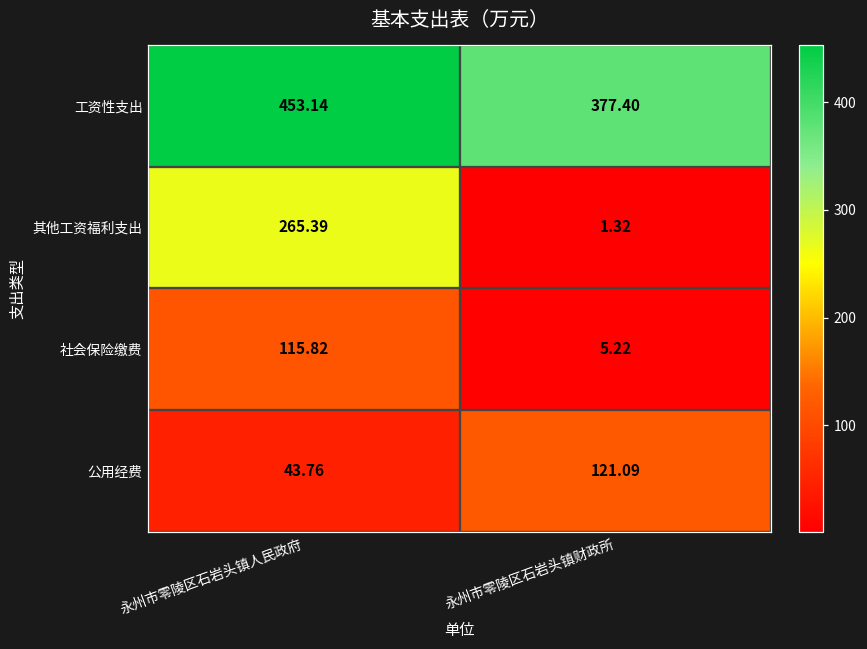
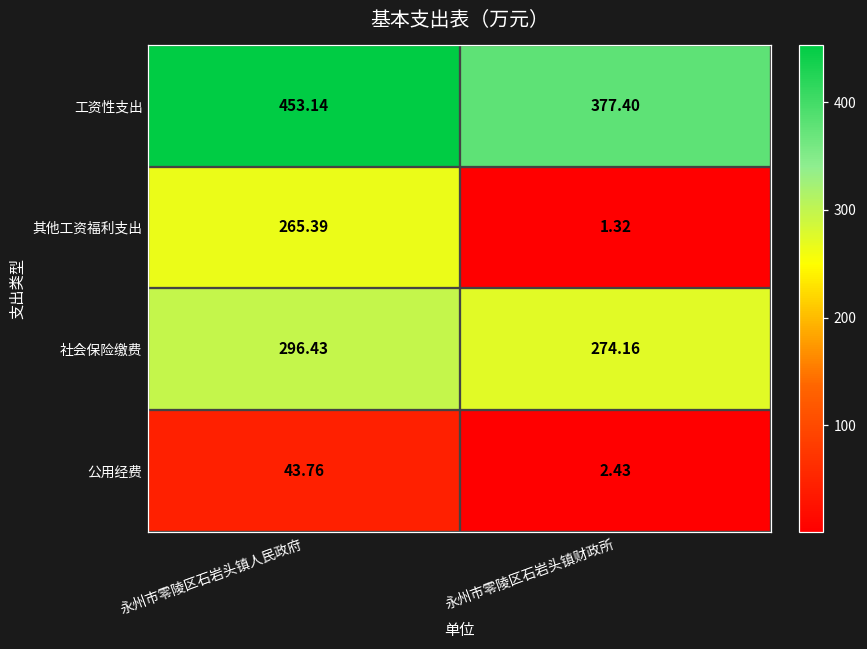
  {
    "工资性支出": {
      "永州市零陵区石岩头镇人民政府": 453.14,
      "永州市零陵区石岩头镇财政所": 377.40
    },
    "其他工资福利支出": {
      "永州市零陵区石岩头镇人民政府": 265.39,
      "永州市零陵区石岩头镇财政所": 1.32
    },
    "社会保险缴费": {
-     "永州市零陵区石岩头镇人民政府": 115.82,
-     "永州市零陵区石岩头镇财政所": 5.22
+     "永州市零陵区石岩头镇人民政府": 296.43,
+     "永州市零陵区石岩头镇财政所": 274.16
    },
    "公用经费": {
      "永州市零陵区石岩头镇人民政府": 43.76,
-     "永州市零陵区石岩头镇财政所": 121.09
+     "永州市零陵区石岩头镇财政所": 2.43
    }
  }
